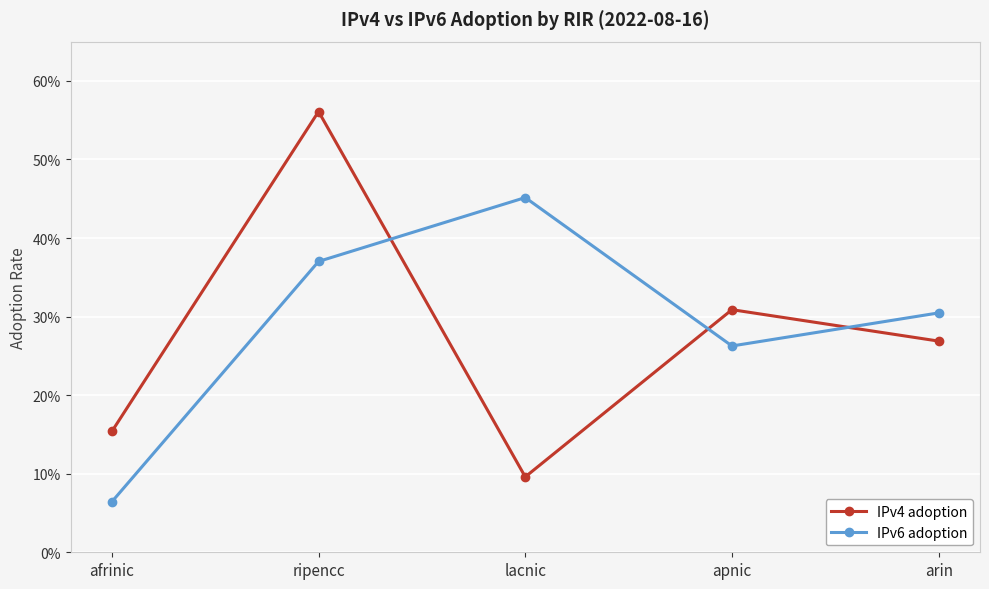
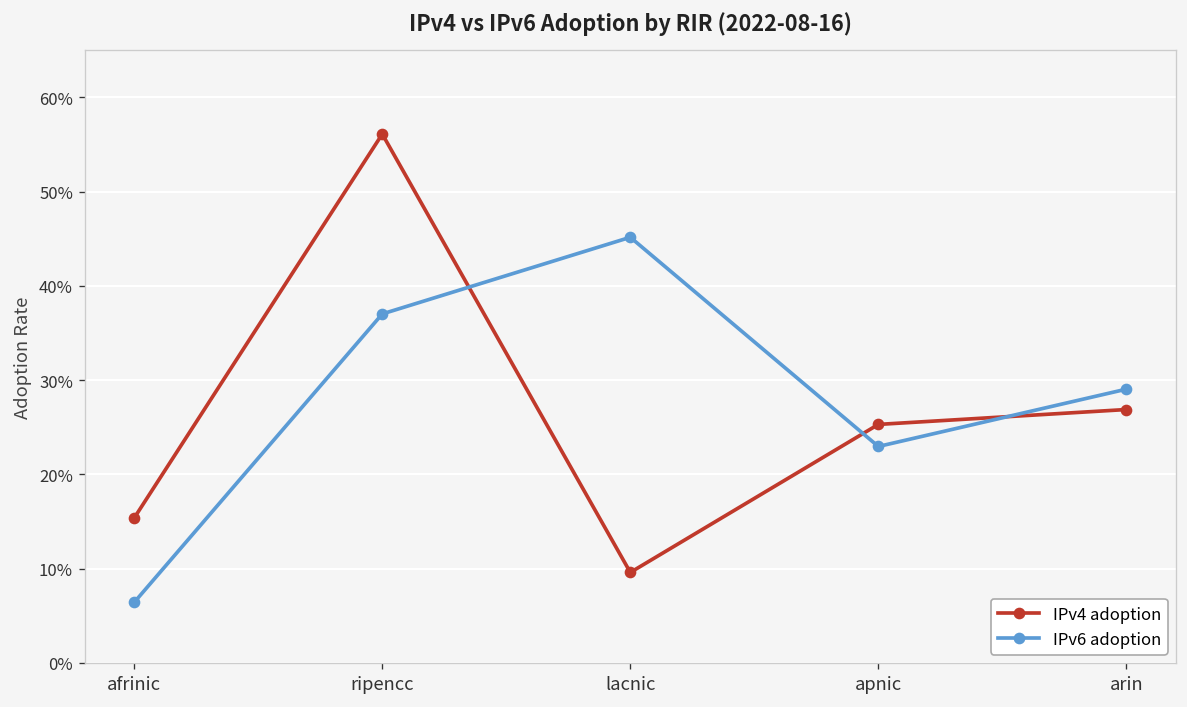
  {
    "IPv4 adoption": {
      "afrinic": "15%",
      "ripencc": "56%",
      "lacnic": "10%",
-     "apnic": "31%",
+     "apnic": "25%",
      "arin": "27%"
    },
    "IPv6 adoption": {
      "afrinic": "6%",
      "ripencc": "37%",
      "lacnic": "45%",
-     "apnic": "26%",
-     "arin": "30%"
+     "apnic": "23%",
+     "arin": "29%"
    }
  }
